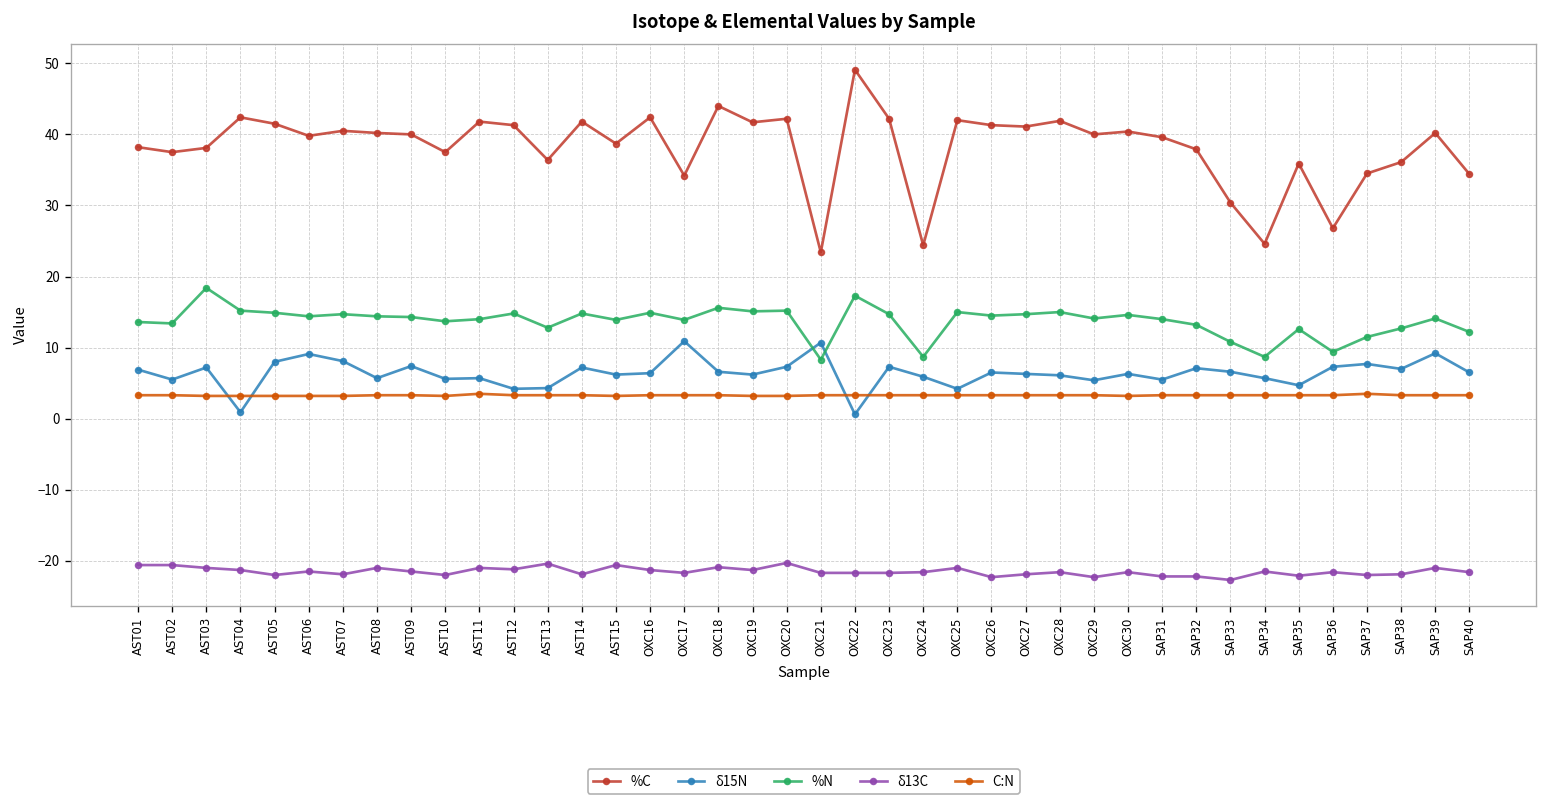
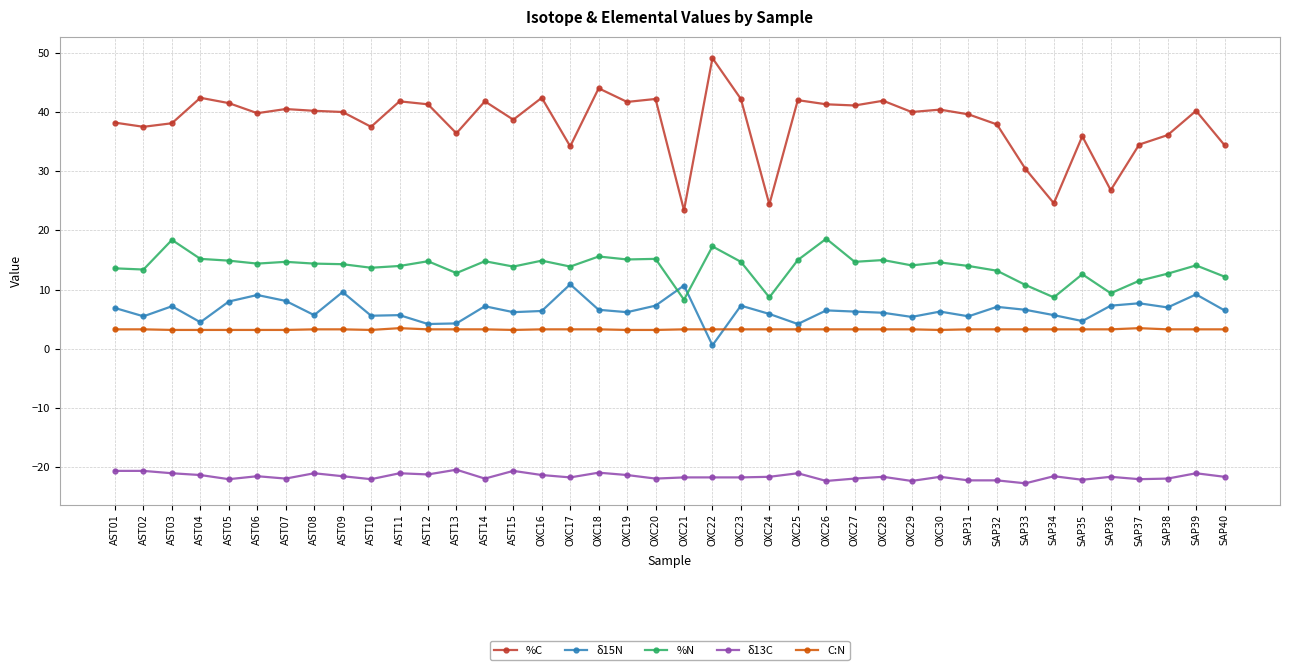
  {
    "δ15N": {
      "AST01": 7,
      "AST02": 6,
      "AST03": 7,
-     "AST04": 1,
+     "AST04": 5,
      "AST05": 8,
      "AST06": 9,
      "AST07": 8,
      "AST08": 6,
-     "AST09": 7,
+     "AST09": 10,
      "AST10": 6,
      "AST11": 6,
      "AST12": 4,
      "AST13": 4,
      "AST14": 7,
      "AST15": 6,
      "OXC16": 6,
      "OXC17": 11,
      "OXC18": 7,
      "OXC19": 6,
      "OXC20": 7,
      "OXC21": 11,
      "OXC22": 1,
      "OXC23": 7,
      "OXC24": 6,
      "OXC25": 4,
      "OXC26": 7,
      "OXC27": 6,
      "OXC28": 6,
      "OXC29": 5,
      "OXC30": 6,
      "SAP31": 6,
      "SAP32": 7,
      "SAP33": 7,
      "SAP34": 6,
      "SAP35": 5,
      "SAP36": 7,
      "SAP37": 8,
      "SAP38": 7,
      "SAP39": 9,
      "SAP40": 7
    },
    "%N": {
      "AST01": 14,
      "AST02": 13,
      "AST03": 18,
      "AST04": 15,
      "AST05": 15,
      "AST06": 14,
      "AST07": 15,
      "AST08": 14,
      "AST09": 14,
      "AST10": 14,
      "AST11": 14,
      "AST12": 15,
      "AST13": 13,
      "AST14": 15,
      "AST15": 14,
      "OXC16": 15,
      "OXC17": 14,
      "OXC18": 16,
      "OXC19": 15,
      "OXC20": 15,
      "OXC21": 8,
      "OXC22": 17,
      "OXC23": 15,
      "OXC24": 9,
      "OXC25": 15,
-     "OXC26": 15,
+     "OXC26": 19,
      "OXC27": 15,
      "OXC28": 15,
      "OXC29": 14,
      "OXC30": 15,
      "SAP31": 14,
      "SAP32": 13,
      "SAP33": 11,
      "SAP34": 9,
      "SAP35": 13,
      "SAP36": 9,
      "SAP37": 12,
      "SAP38": 13,
      "SAP39": 14,
      "SAP40": 12
    },
    "δ13C": {
      "AST01": -21,
      "AST02": -21,
      "AST03": -21,
      "AST04": -21,
      "AST05": -22,
      "AST06": -22,
      "AST07": -22,
      "AST08": -21,
      "AST09": -22,
      "AST10": -22,
      "AST11": -21,
      "AST12": -21,
      "AST13": -20,
      "AST14": -22,
      "AST15": -21,
      "OXC16": -21,
      "OXC17": -22,
      "OXC18": -21,
      "OXC19": -21,
-     "OXC20": -20,
+     "OXC20": -22,
      "OXC21": -22,
      "OXC22": -22,
      "OXC23": -22,
      "OXC24": -22,
      "OXC25": -21,
      "OXC26": -22,
      "OXC27": -22,
      "OXC28": -22,
      "OXC29": -22,
      "OXC30": -22,
      "SAP31": -22,
      "SAP32": -22,
      "SAP33": -23,
      "SAP34": -22,
      "SAP35": -22,
      "SAP36": -22,
      "SAP37": -22,
      "SAP38": -22,
      "SAP39": -21,
      "SAP40": -22
    }
  }
